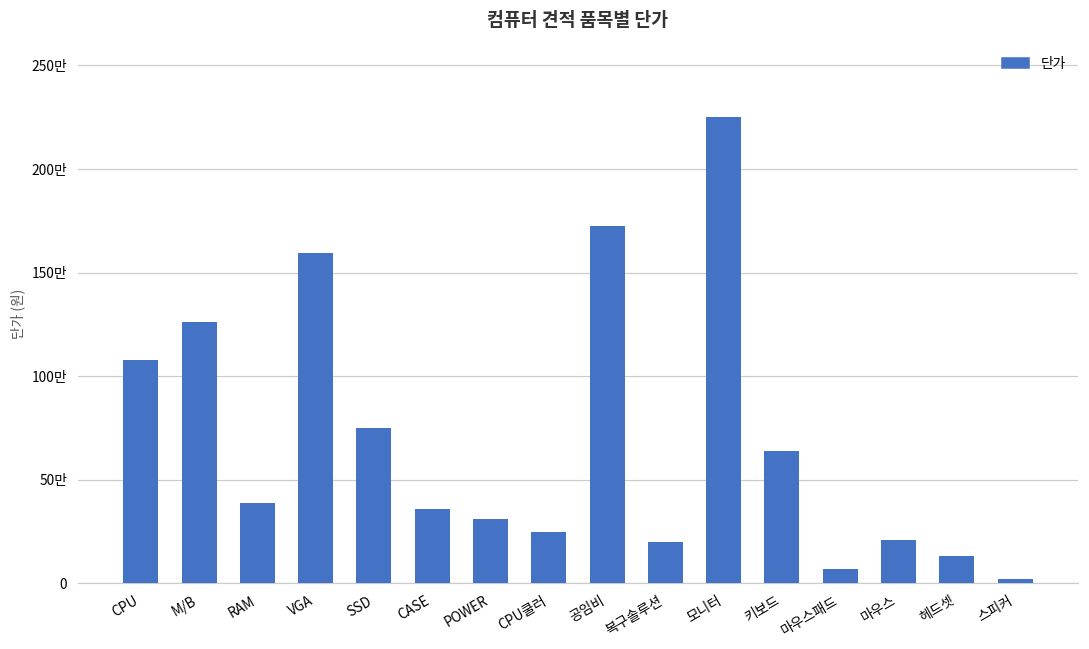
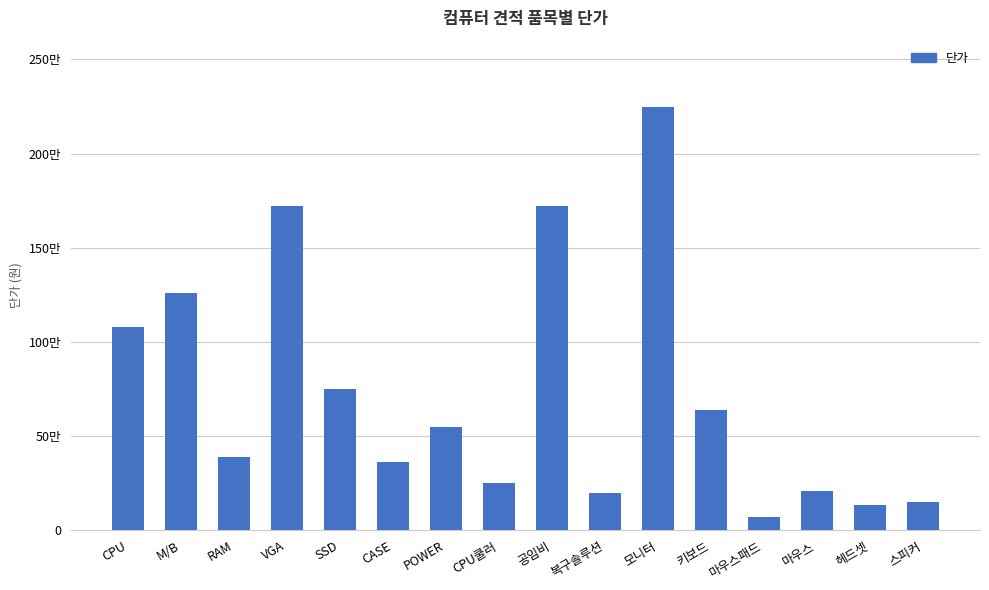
  {
    "CPU": "108만",
    "M/B": "126만",
    "RAM": "39만",
-   "VGA": "159만",
+   "VGA": "172만",
    "SSD": "75만",
    "CASE": "36만",
-   "POWER": "31만",
+   "POWER": "55만",
    "CPU쿨러": "25만",
    "공임비": "172만",
    "복구솔루션": "20만",
    "모니터": "225만",
    "키보드": "64만",
    "마우스패드": "7만",
    "마우스": "21만",
    "헤드셋": "13만",
-   "스피커": "2만"
+   "스피커": "15만"
  }
